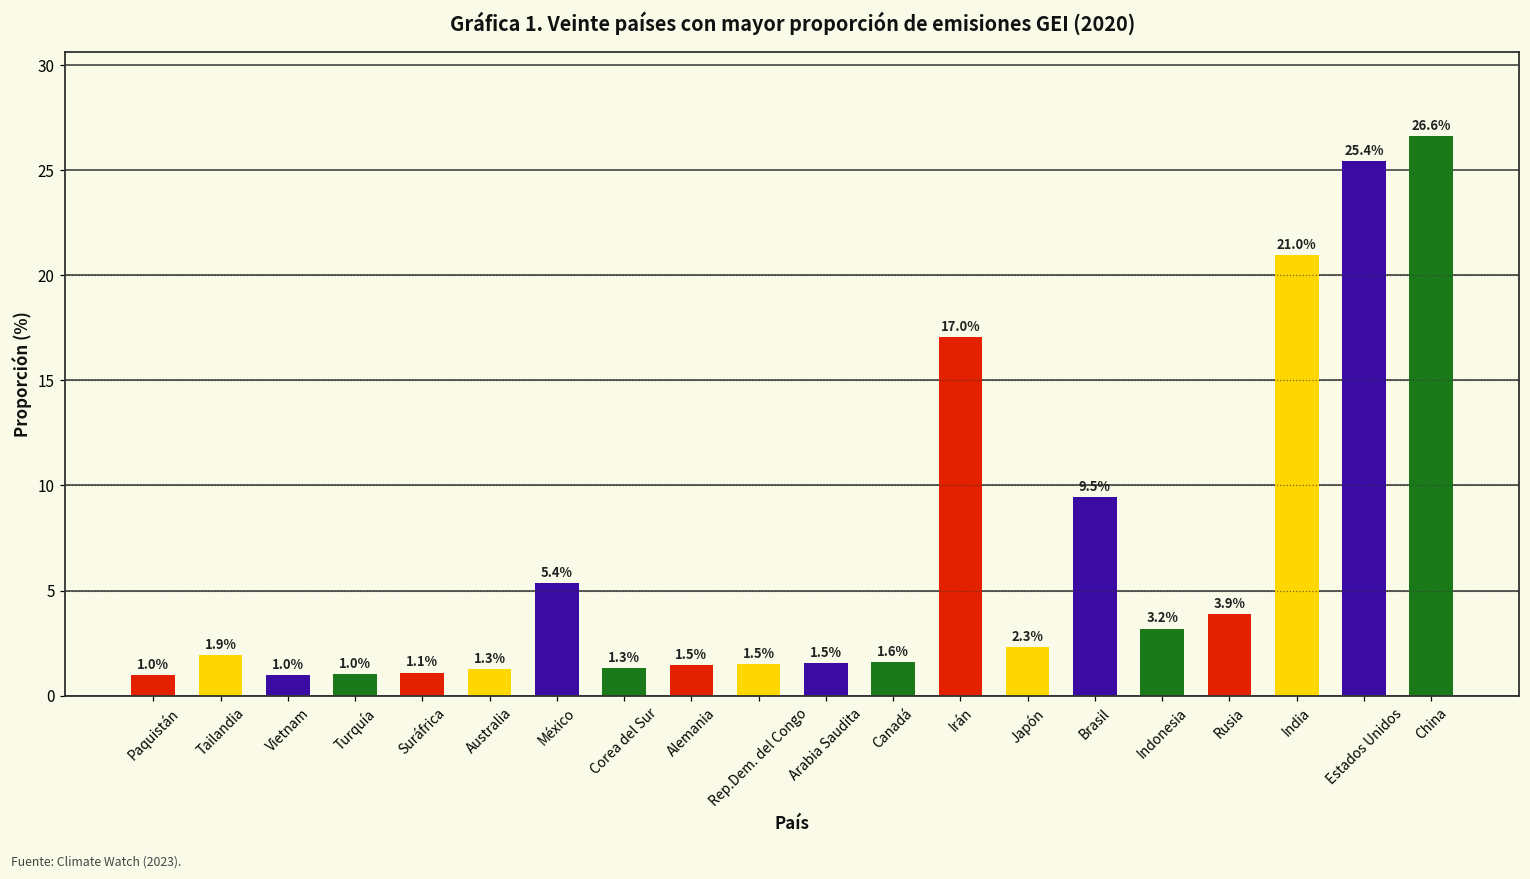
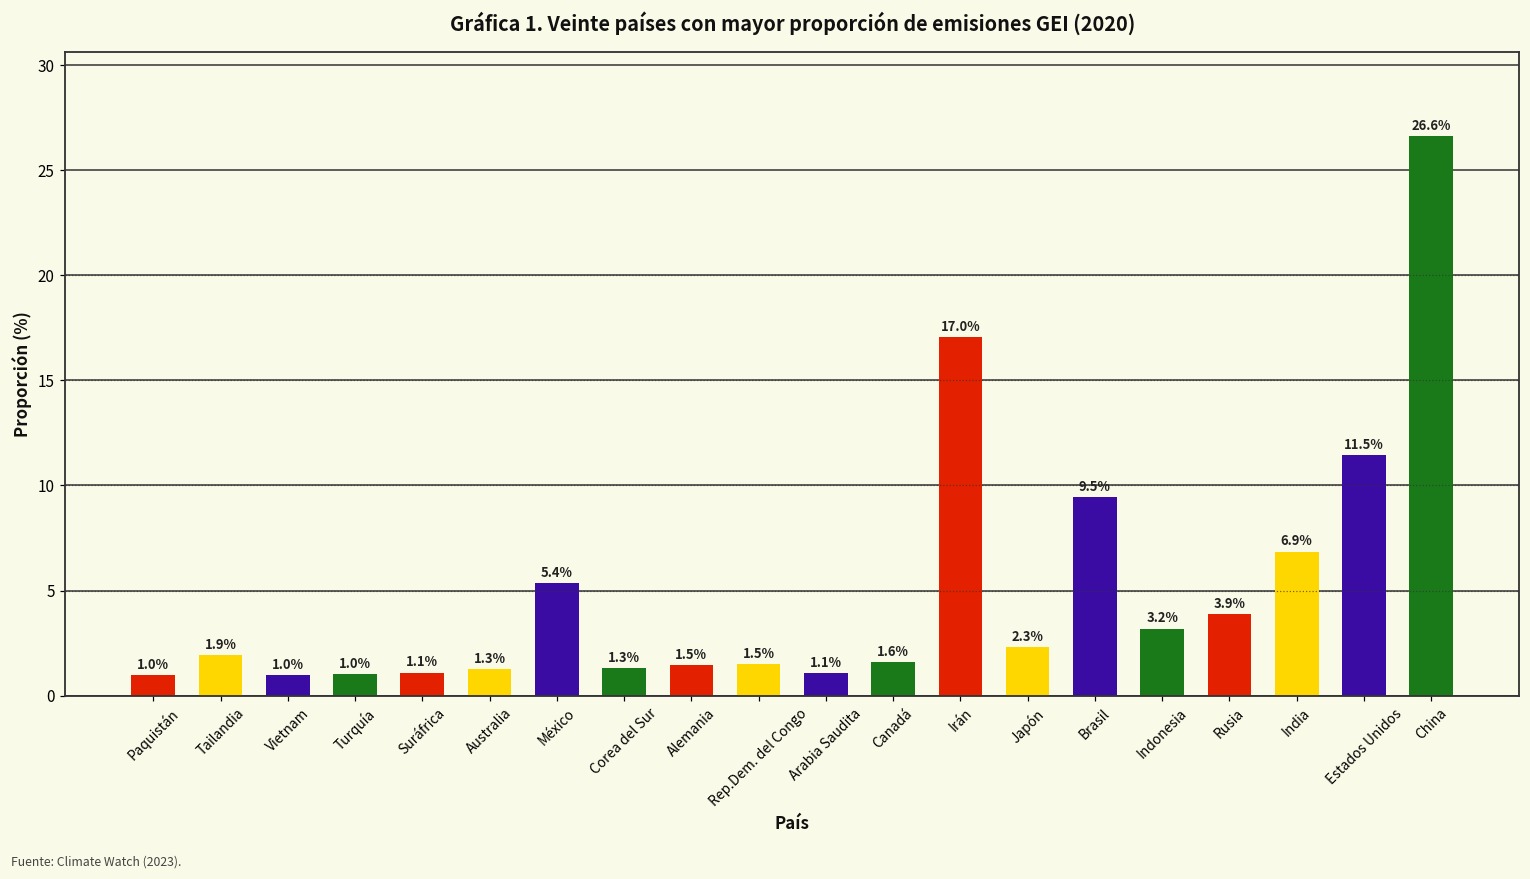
  {
    "Paquistán": "1.0%",
    "Tailandia": "1.9%",
    "Vietnam": "1.0%",
    "Turquía": "1.0%",
    "Suráfrica": "1.1%",
    "Australia": "1.3%",
    "México": "5.4%",
    "Corea del Sur": "1.3%",
    "Alemania": "1.5%",
    "Rep.Dem. del Congo": "1.5%",
-   "Arabia Saudita": "1.5%",
+   "Arabia Saudita": "1.1%",
    "Canadá": "1.6%",
    "Irán": "17.0%",
    "Japón": "2.3%",
    "Brasil": "9.5%",
    "Indonesia": "3.2%",
    "Rusia": "3.9%",
-   "India": "21.0%",
-   "Estados Unidos": "25.4%",
+   "India": "6.9%",
+   "Estados Unidos": "11.5%",
    "China": "26.6%"
  }
